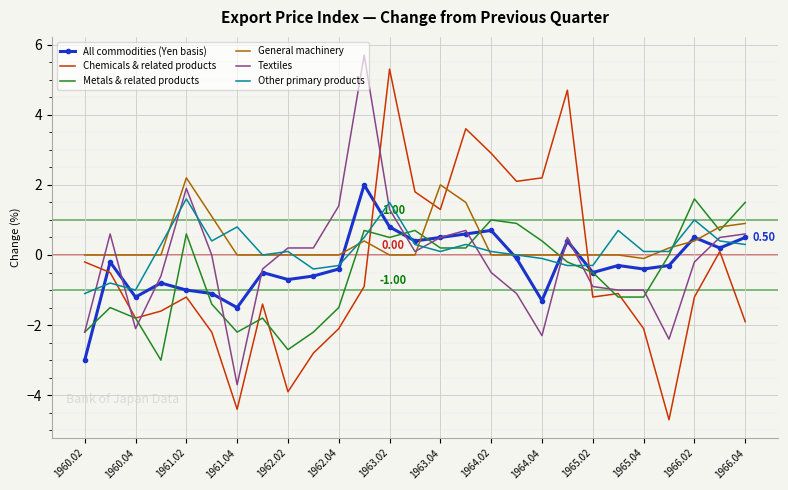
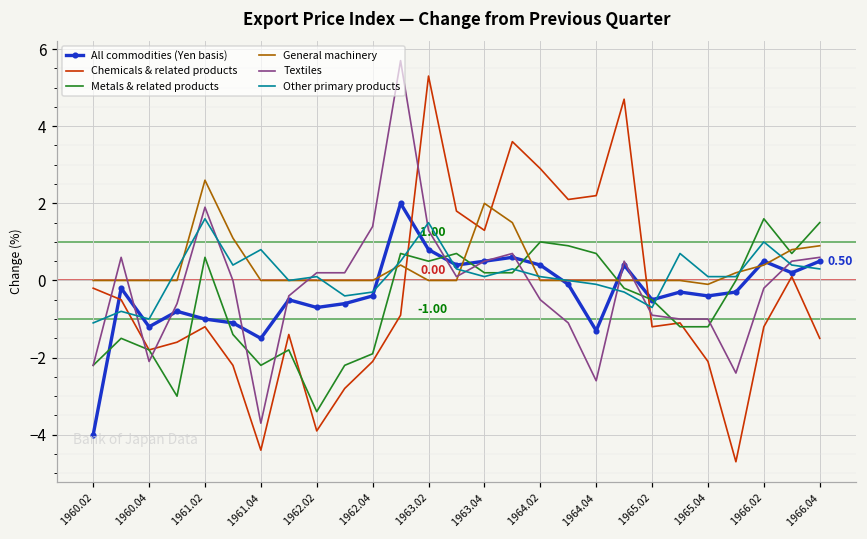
  {
    "All commodities (Yen basis)": {
-     "1960.02": -3,
+     "1960.02": -4,
      "1960.04": -1.2,
      "1961.02": -1.0,
      "1961.04": -1.5,
      "1962.02": -0.7,
      "1962.04": -0.4,
      "1963.02": 0.8,
-     "1964.02": 0.7,
+     "1964.02": 0.4,
      "1964.04": -1.3,
      "1965.04": -0.4,
      "1966.02": 0.5
    },
    "Chemicals & related products": {
      "1960.02": -0.2,
      "1961.02": -1.2,
      "1961.04": -4.4,
      "1962.02": -3.9,
      "1962.04": -2.1,
      "1963.02": 5.3,
      "1963.04": 1.3,
      "1964.02": 2.9,
      "1964.04": 2.2,
      "1965.02": -1.2,
      "1965.04": -2.1,
      "1966.02": -1.2,
-     "1966.04": -1.9
+     "1966.04": -1.5
    },
    "Metals & related products": {
      "1961.02": 0.6,
      "1961.04": -2.2,
-     "1962.02": -2.7,
-     "1962.04": -1.5,
+     "1962.02": -3.4,
+     "1962.04": -1.9,
      "1963.04": 0.2,
      "1964.02": 1.0,
-     "1964.04": 0.4,
+     "1964.04": 0.7,
      "1965.04": -1.2,
      "1966.02": 1.6,
      "1966.04": 1.5
    },
    "General machinery": {
      "1960.02": 0.0,
      "1960.04": 0.0,
-     "1961.02": 2.2,
+     "1961.02": 2.6,
      "1961.04": 0.0,
      "1962.02": 0.0,
      "1962.04": 0.0,
      "1963.04": 2.0,
      "1964.02": 0.0,
      "1964.04": 0.0,
      "1965.02": 0.0,
      "1965.04": -0.1,
      "1966.02": 0.4,
      "1966.04": 0.9
    },
    "Textiles": {
      "1960.04": -2.1,
      "1961.02": 1.9,
      "1961.04": -3.7,
      "1962.02": 0.2,
      "1962.04": 1.4,
      "1964.02": -0.5,
-     "1964.04": -2.3,
+     "1964.04": -2.6,
      "1965.02": -0.9,
      "1965.04": -1.0,
      "1966.02": -0.2
    },
    "Other primary products": {
      "1960.02": -1.1,
      "1960.04": -1.0,
      "1961.02": 1.6,
      "1961.04": 0.8,
      "1962.02": 0.1,
      "1962.04": -0.3,
      "1963.02": 1.5,
      "1963.04": 0.1,
      "1964.02": 0.1,
      "1964.04": -0.1,
-     "1965.02": -0.3,
+     "1965.02": -0.7,
      "1965.04": 0.1,
      "1966.02": 1.0
    }
  }
